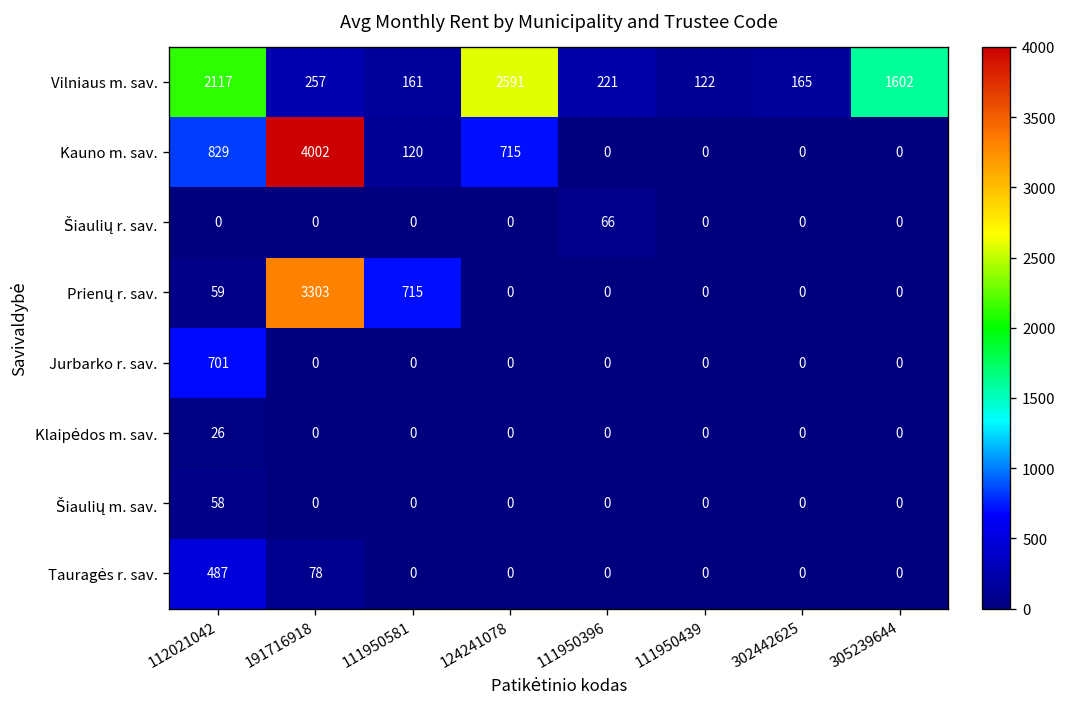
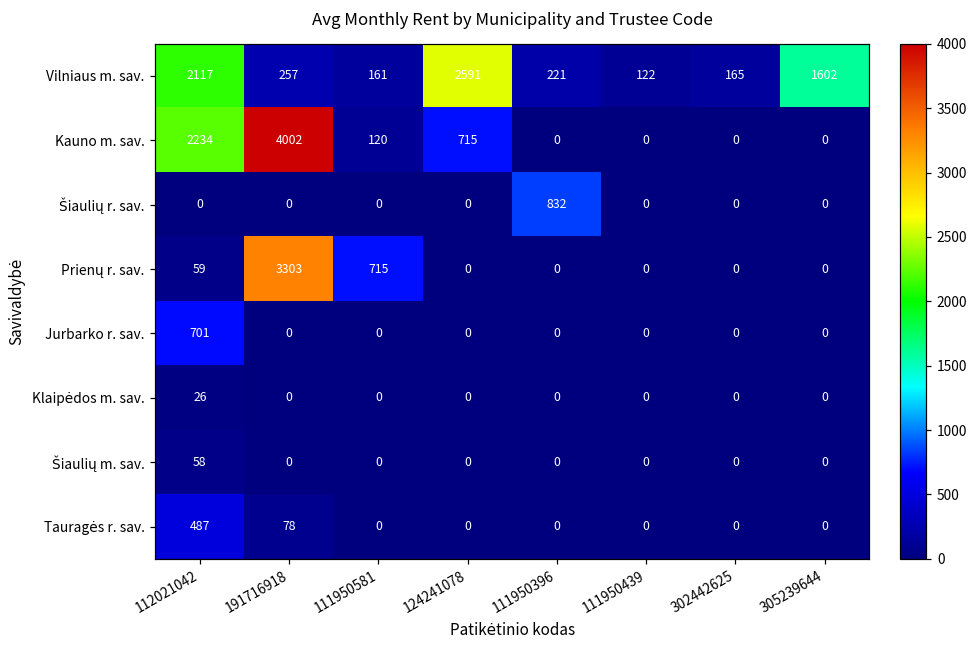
  {
    "Vilniaus m. sav.": {
      "112021042": 2117,
      "191716918": 257,
      "111950581": 161,
      "124241078": 2591,
      "111950396": 221,
      "111950439": 122,
      "302442625": 165,
      "305239644": 1602
    },
    "Kauno m. sav.": {
-     "112021042": 829,
+     "112021042": 2234,
      "191716918": 4002,
      "111950581": 120,
      "124241078": 715,
      "111950396": 0,
      "111950439": 0,
      "302442625": 0,
      "305239644": 0
    },
    "Šiaulių r. sav.": {
      "112021042": 0,
      "191716918": 0,
      "111950581": 0,
      "124241078": 0,
-     "111950396": 66,
+     "111950396": 832,
      "111950439": 0,
      "302442625": 0,
      "305239644": 0
    },
    "Prienų r. sav.": {
      "112021042": 59,
      "191716918": 3303,
      "111950581": 715,
      "124241078": 0,
      "111950396": 0,
      "111950439": 0,
      "302442625": 0,
      "305239644": 0
    },
    "Jurbarko r. sav.": {
      "112021042": 701,
      "191716918": 0,
      "111950581": 0,
      "124241078": 0,
      "111950396": 0,
      "111950439": 0,
      "302442625": 0,
      "305239644": 0
    },
    "Klaipėdos m. sav.": {
      "112021042": 26,
      "191716918": 0,
      "111950581": 0,
      "124241078": 0,
      "111950396": 0,
      "111950439": 0,
      "302442625": 0,
      "305239644": 0
    },
    "Šiaulių m. sav.": {
      "112021042": 58,
      "191716918": 0,
      "111950581": 0,
      "124241078": 0,
      "111950396": 0,
      "111950439": 0,
      "302442625": 0,
      "305239644": 0
    },
    "Tauragės r. sav.": {
      "112021042": 487,
      "191716918": 78,
      "111950581": 0,
      "124241078": 0,
      "111950396": 0,
      "111950439": 0,
      "302442625": 0,
      "305239644": 0
    }
  }
